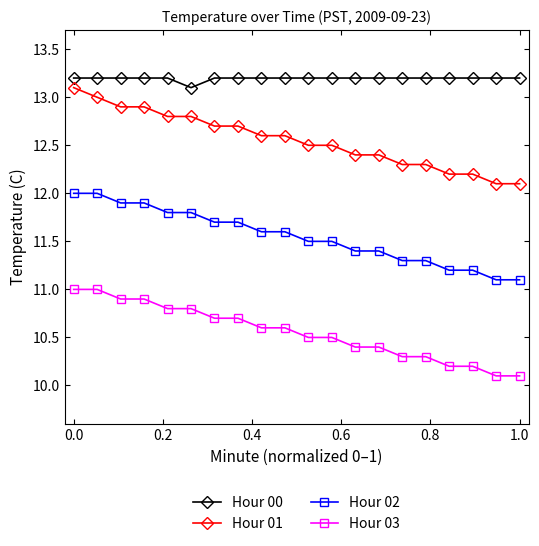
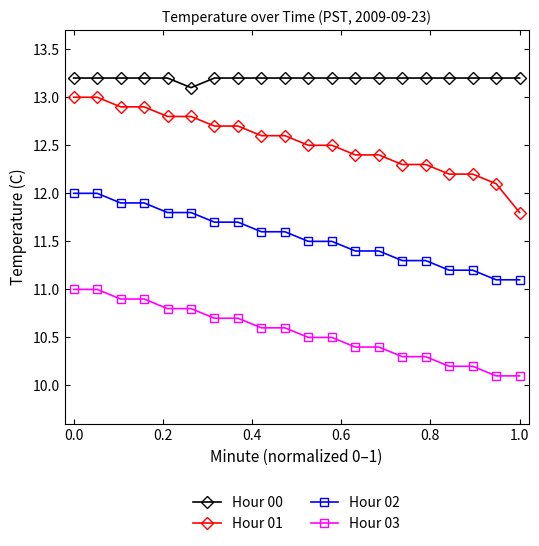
  {
    "Hour 00": {
      "0.0": 13.2,
      "1.0": 13.2
    },
    "Hour 01": {
-     "0.0": 13.1,
-     "1.0": 12.1
+     "0.0": 13.0,
+     "1.0": 11.8
    },
    "Hour 02": {
      "0.0": 12.0,
      "1.0": 11.1
    },
    "Hour 03": {
      "0.0": 11.0,
      "1.0": 10.1
    }
  }
